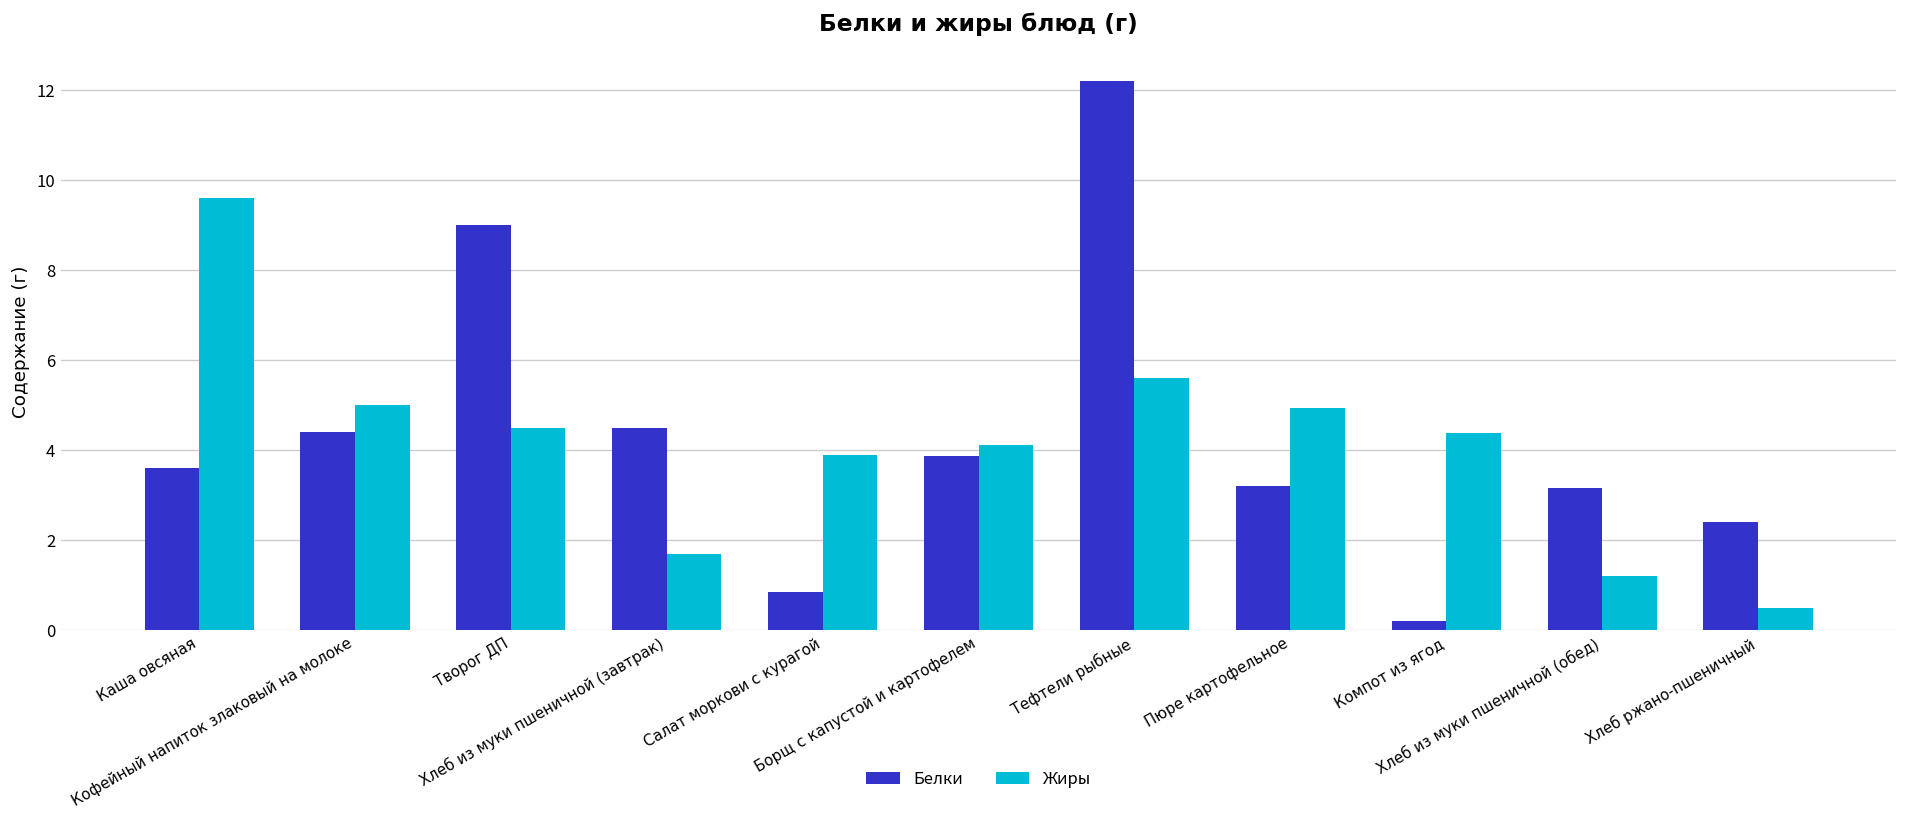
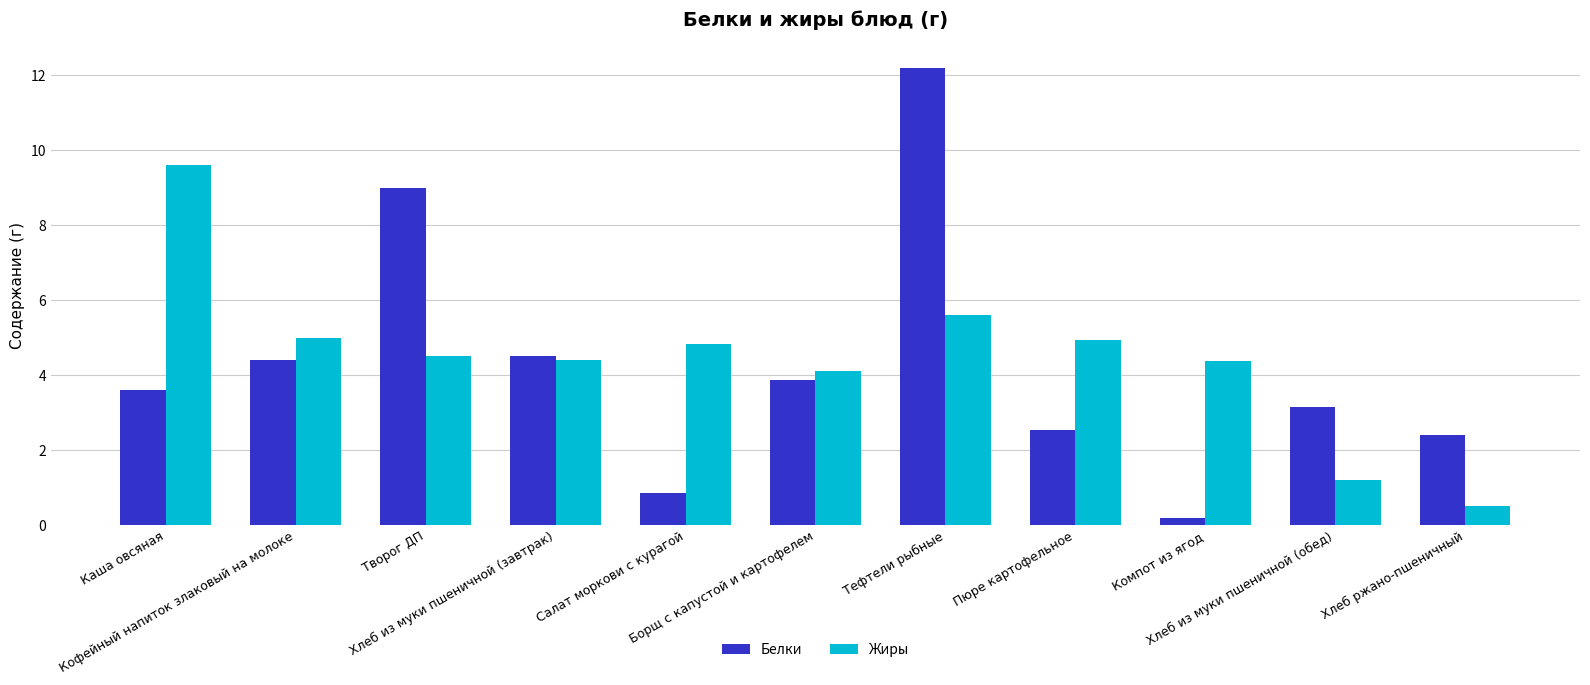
  {
    "Белки": {
      "Каша овсяная": 3.6,
      "Кофейный напиток злаковый на молоке": 4.4,
      "Творог ДП": 9.0,
      "Хлеб из муки пшеничной (завтрак)": 4.5,
      "Салат моркови с курагой": 0.9,
      "Борщ с капустой и картофелем": 3.9,
      "Тефтели рыбные": 12.2,
-     "Пюре картофельное": 3.2,
+     "Пюре картофельное": 2.5,
      "Компот из ягод": 0.2,
      "Хлеб из муки пшеничной (обед)": 3.2,
      "Хлеб ржано-пшеничный": 2.4
    },
    "Жиры": {
      "Каша овсяная": 9.6,
      "Кофейный напиток злаковый на молоке": 5.0,
      "Творог ДП": 4.5,
-     "Хлеб из муки пшеничной (завтрак)": 1.7,
-     "Салат моркови с курагой": 3.9,
+     "Хлеб из муки пшеничной (завтрак)": 4.4,
+     "Салат моркови с курагой": 4.8,
      "Борщ с капустой и картофелем": 4.1,
      "Тефтели рыбные": 5.6,
      "Пюре картофельное": 4.9,
      "Компот из ягод": 4.4,
      "Хлеб из муки пшеничной (обед)": 1.2,
      "Хлеб ржано-пшеничный": 0.5
    }
  }
